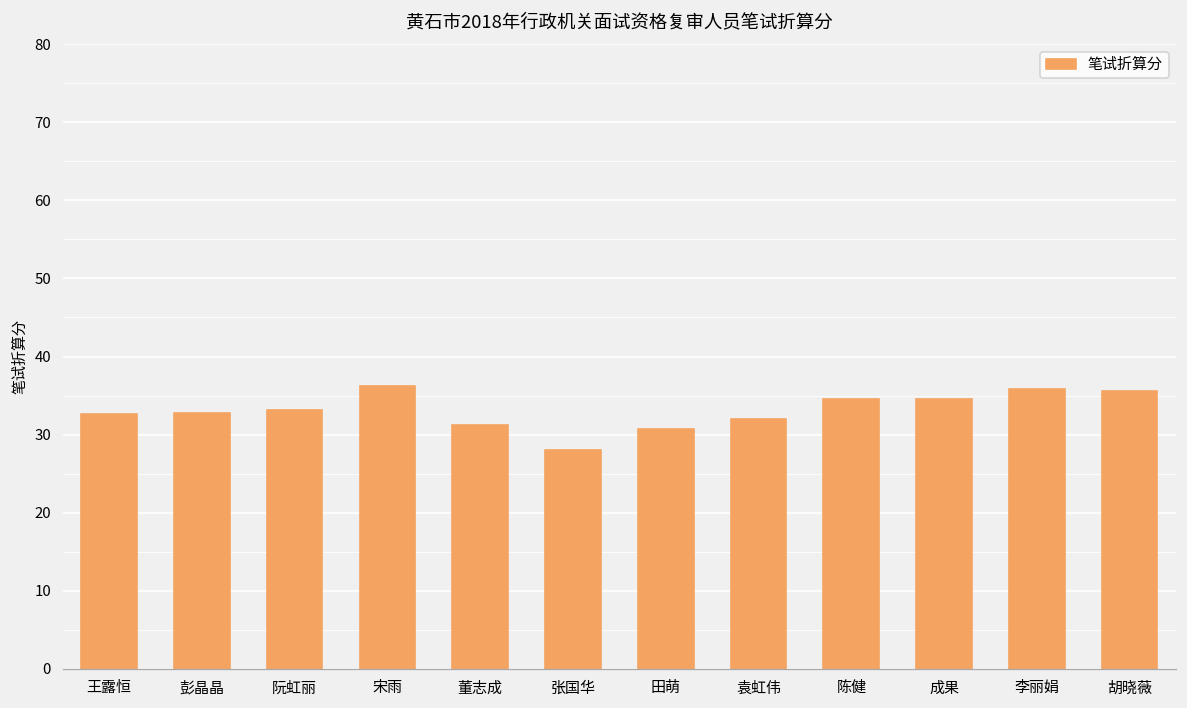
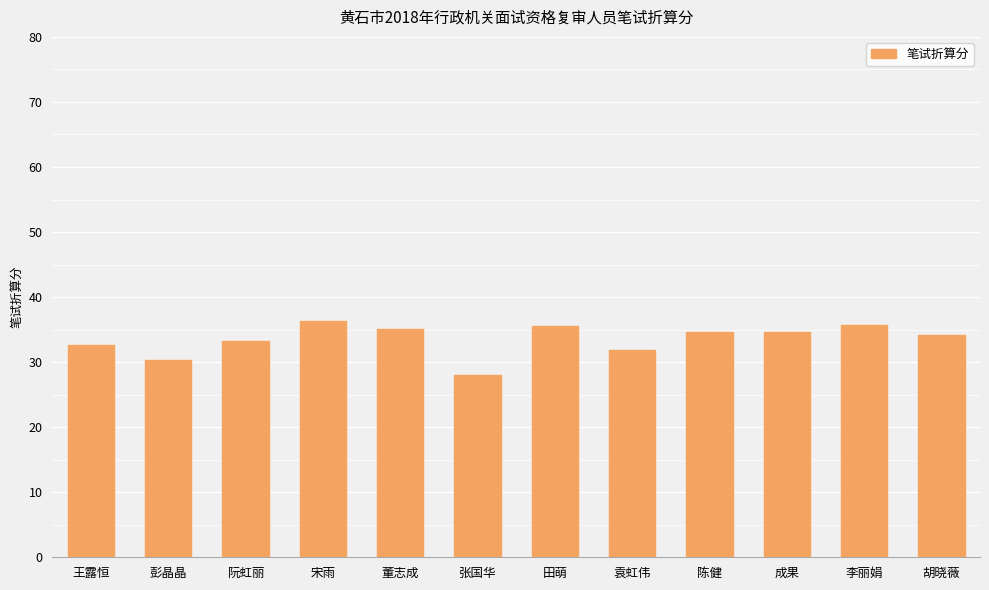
  {
    "王露恒": 33,
-   "彭晶晶": 33,
+   "彭晶晶": 30,
    "阮虹丽": 33,
    "宋雨": 36,
-   "董志成": 31,
+   "董志成": 35,
    "张国华": 28,
-   "田萌": 31,
+   "田萌": 36,
    "袁虹伟": 32,
    "陈健": 35,
    "成果": 35,
    "李丽娟": 36,
-   "胡晓薇": 36
+   "胡晓薇": 34
  }
